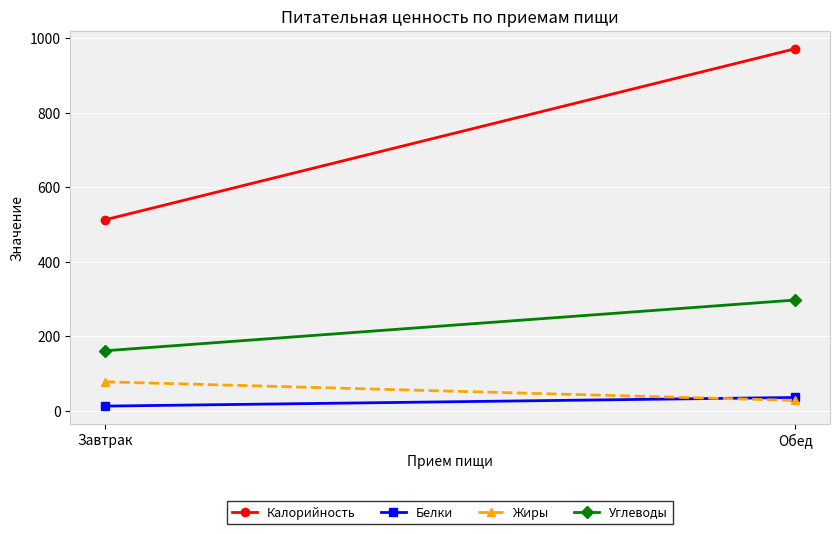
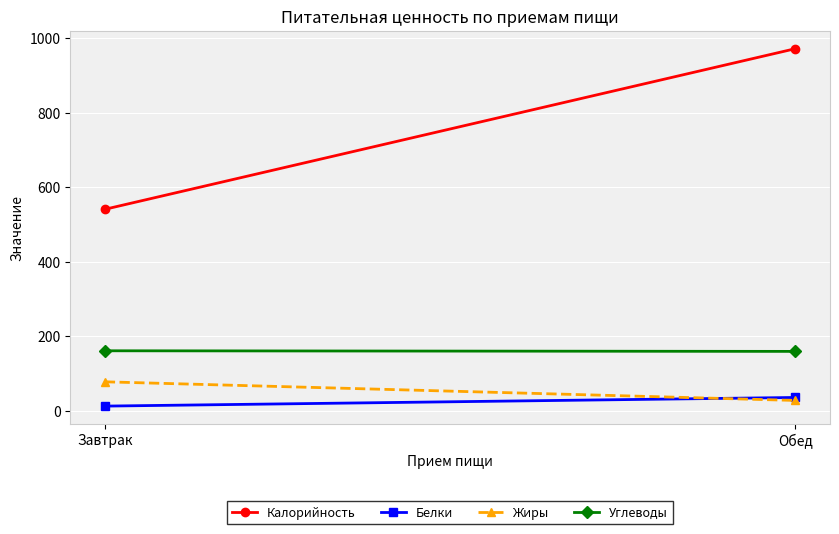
  {
    "Калорийность": {
-     "Завтрак": 510,
+     "Завтрак": 540,
      "Обед": 970
    },
    "Белки": {
      "Завтрак": 10,
      "Обед": 40
    },
    "Жиры": {
      "Завтрак": 80,
      "Обед": 30
    },
    "Углеводы": {
      "Завтрак": 160,
-     "Обед": 300
+     "Обед": 160
    }
  }
